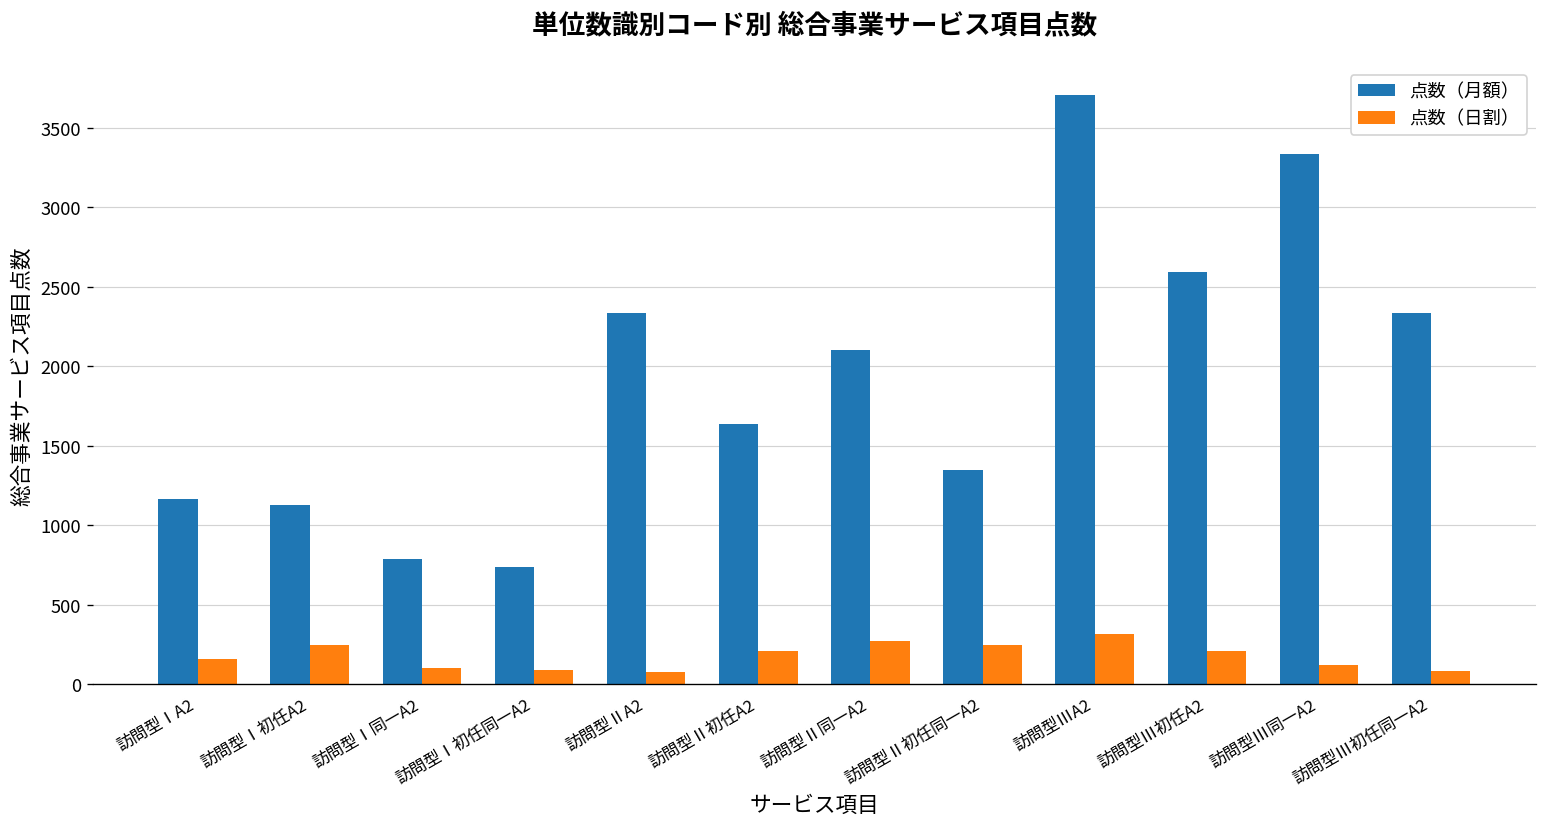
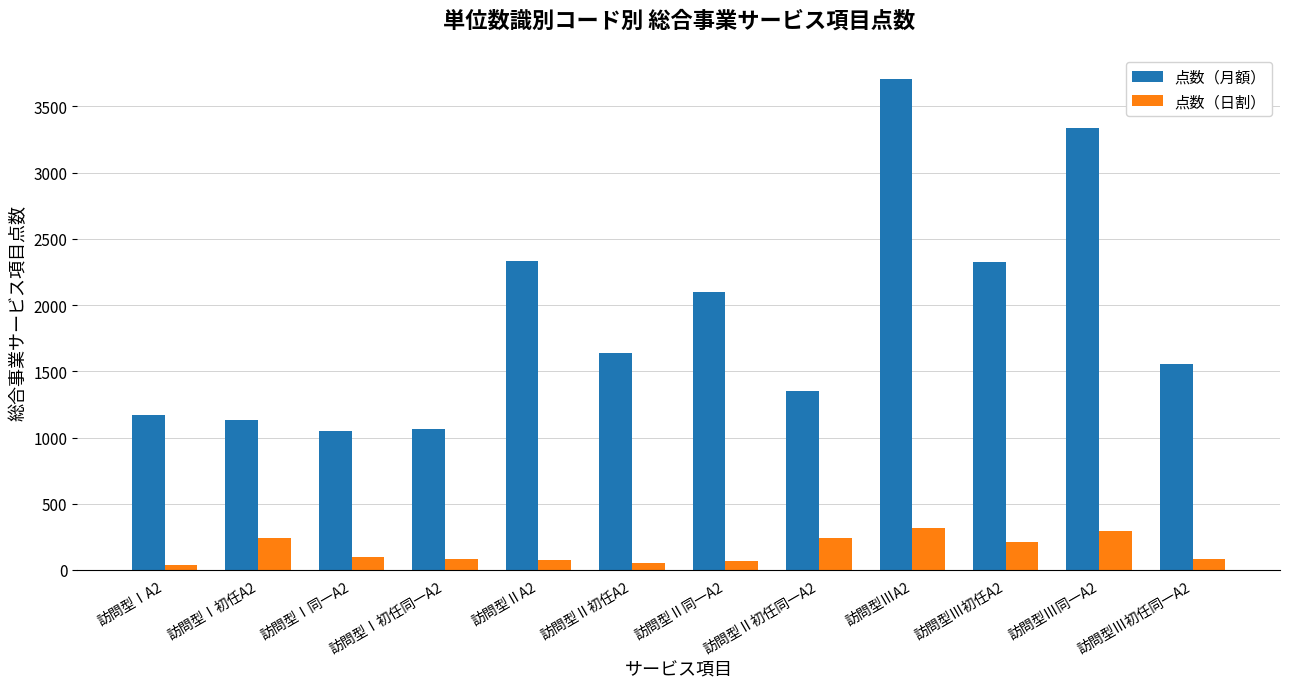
  {
    "点数（月額）": {
      "訪問型ⅠA2": 1170,
      "訪問型Ⅰ初任A2": 1130,
-     "訪問型Ⅰ同一A2": 790,
-     "訪問型Ⅰ初任同一A2": 740,
+     "訪問型Ⅰ同一A2": 1050,
+     "訪問型Ⅰ初任同一A2": 1060,
      "訪問型ⅡA2": 2340,
      "訪問型Ⅱ初任A2": 1640,
      "訪問型Ⅱ同一A2": 2100,
      "訪問型Ⅱ初任同一A2": 1350,
      "訪問型ⅢA2": 3700,
-     "訪問型Ⅲ初任A2": 2590,
+     "訪問型Ⅲ初任A2": 2320,
      "訪問型Ⅲ同一A2": 3330,
-     "訪問型Ⅲ初任同一A2": 2330
+     "訪問型Ⅲ初任同一A2": 1550
    },
    "点数（日割）": {
-     "訪問型ⅠA2": 160,
+     "訪問型ⅠA2": 40,
      "訪問型Ⅰ初任A2": 240,
      "訪問型Ⅰ同一A2": 100,
      "訪問型Ⅰ初任同一A2": 90,
      "訪問型ⅡA2": 80,
-     "訪問型Ⅱ初任A2": 210,
-     "訪問型Ⅱ同一A2": 270,
+     "訪問型Ⅱ初任A2": 50,
+     "訪問型Ⅱ同一A2": 70,
      "訪問型Ⅱ初任同一A2": 240,
      "訪問型ⅢA2": 310,
      "訪問型Ⅲ初任A2": 210,
-     "訪問型Ⅲ同一A2": 120,
+     "訪問型Ⅲ同一A2": 300,
      "訪問型Ⅲ初任同一A2": 90
    }
  }
